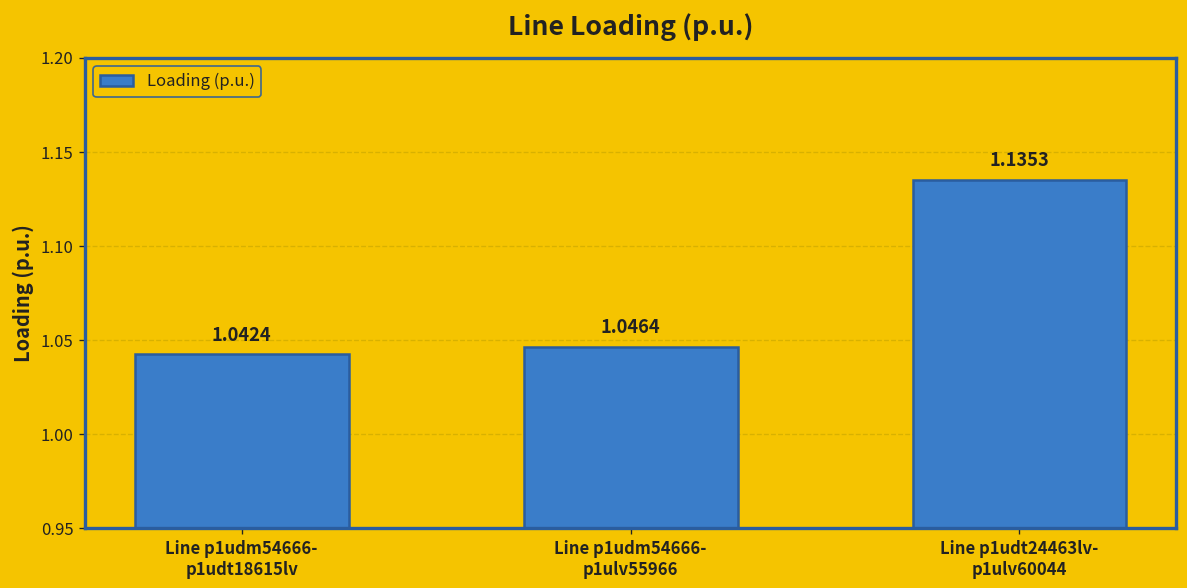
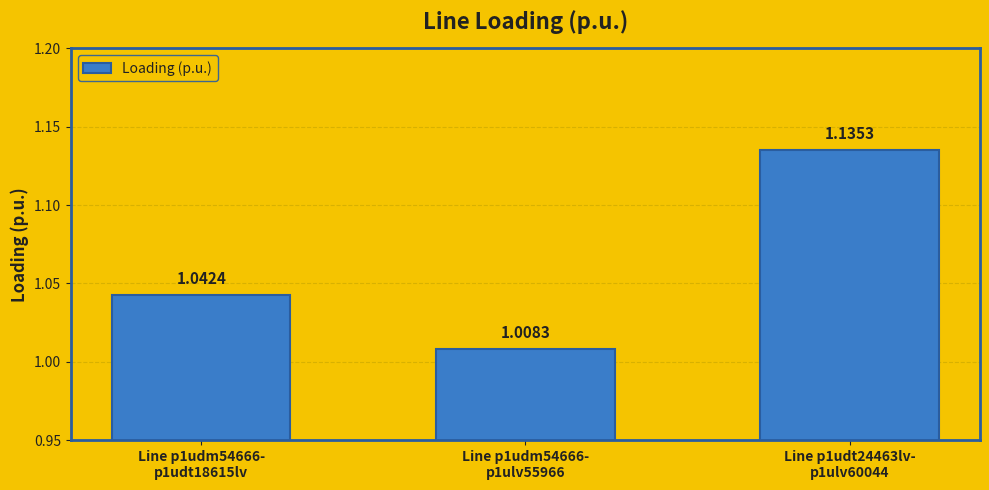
  {
    "Line p1udm54666- p1udt18615lv": 1.0424,
-   "Line p1udm54666- p1ulv55966": 1.0464,
+   "Line p1udm54666- p1ulv55966": 1.0083,
    "Line p1udt24463lv- p1ulv60044": 1.1353
  }
